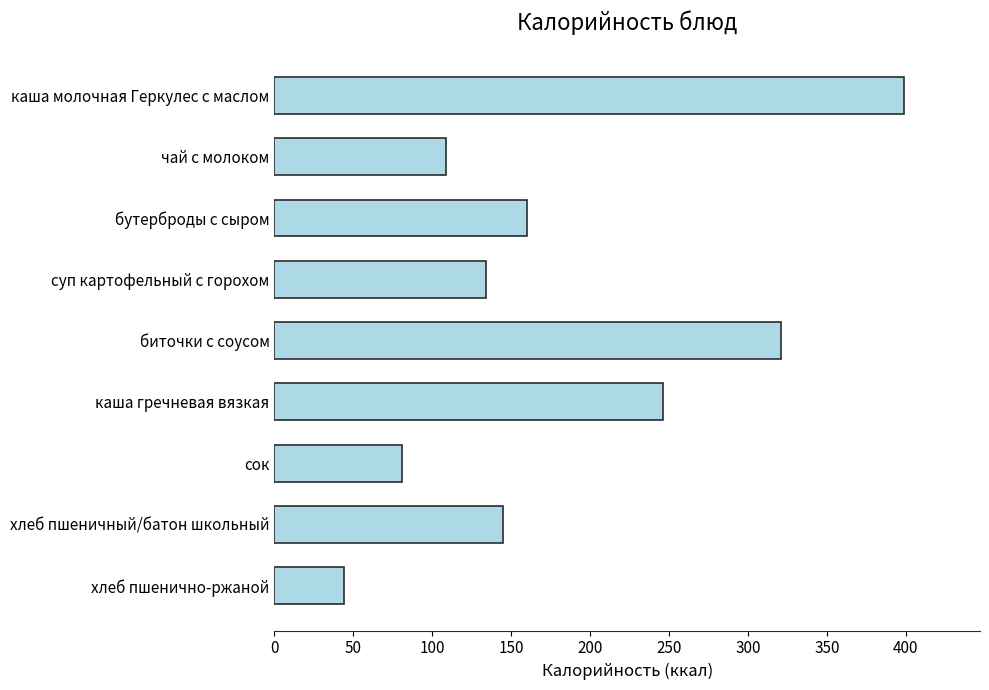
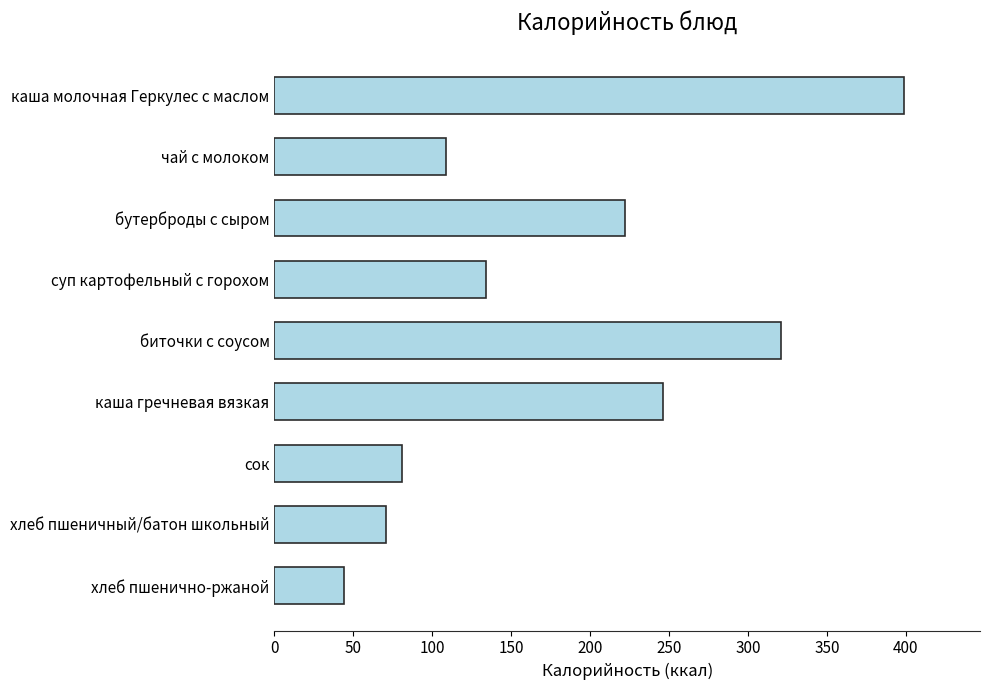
  {
    "каша молочная Геркулес с маслом": 399,
    "чай с молоком": 109,
-   "бутерброды с сыром": 160,
+   "бутерброды с сыром": 222,
    "суп картофельный с горохом": 134,
    "биточки с соусом": 321,
    "каша гречневая вязкая": 246,
    "сок": 81,
-   "хлеб пшеничный/батон школьный": 145,
+   "хлеб пшеничный/батон школьный": 71,
    "хлеб пшенично-ржаной": 44
  }
